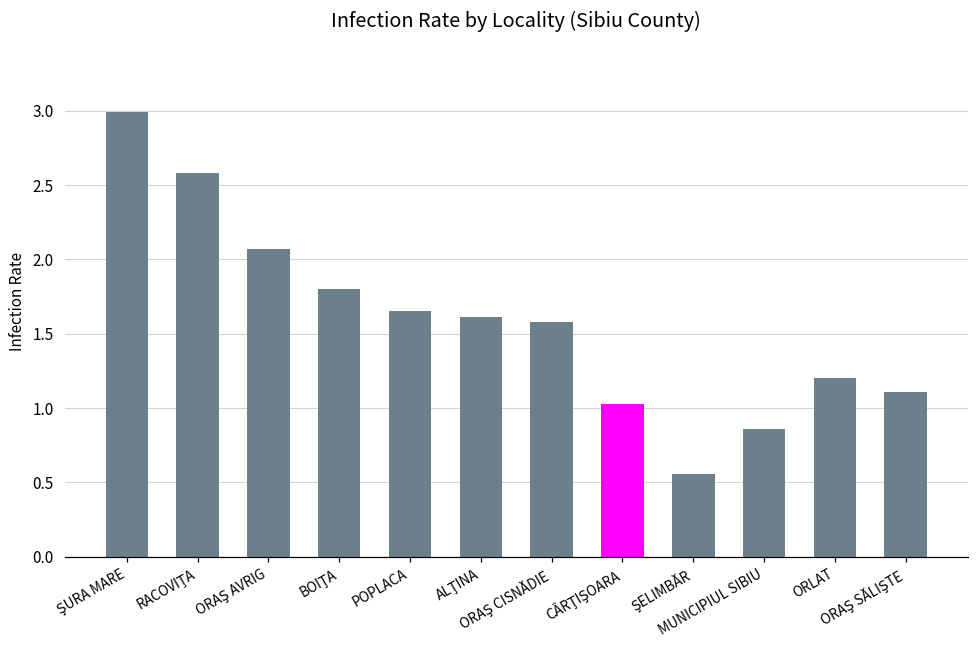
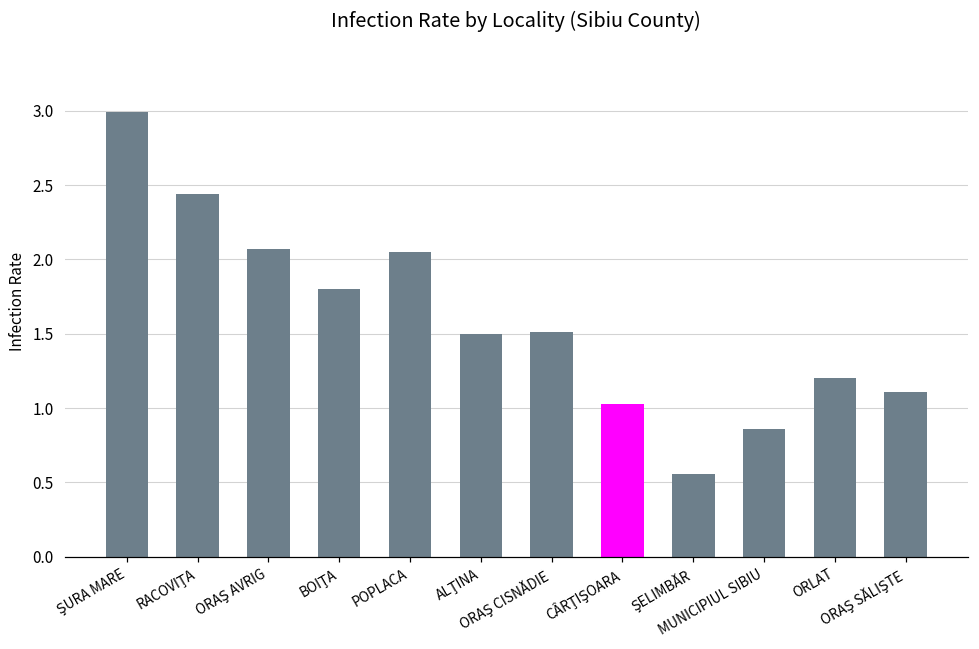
  {
    "ŞURA MARE": 2.99,
-   "RACOVIŢA": 2.58,
+   "RACOVIŢA": 2.44,
    "ORAŞ AVRIG": 2.07,
    "BOIŢA": 1.80,
-   "POPLACA": 1.65,
-   "ALŢINA": 1.61,
-   "ORAŞ CISNĂDIE": 1.58,
+   "POPLACA": 2.05,
+   "ALŢINA": 1.50,
+   "ORAŞ CISNĂDIE": 1.51,
    "CÂRŢIŞOARA": 1.03,
    "ŞELIMBĂR": 0.56,
    "MUNICIPIUL SIBIU": 0.86,
    "ORLAT": 1.20,
    "ORAŞ SĂLIŞTE": 1.11
  }
